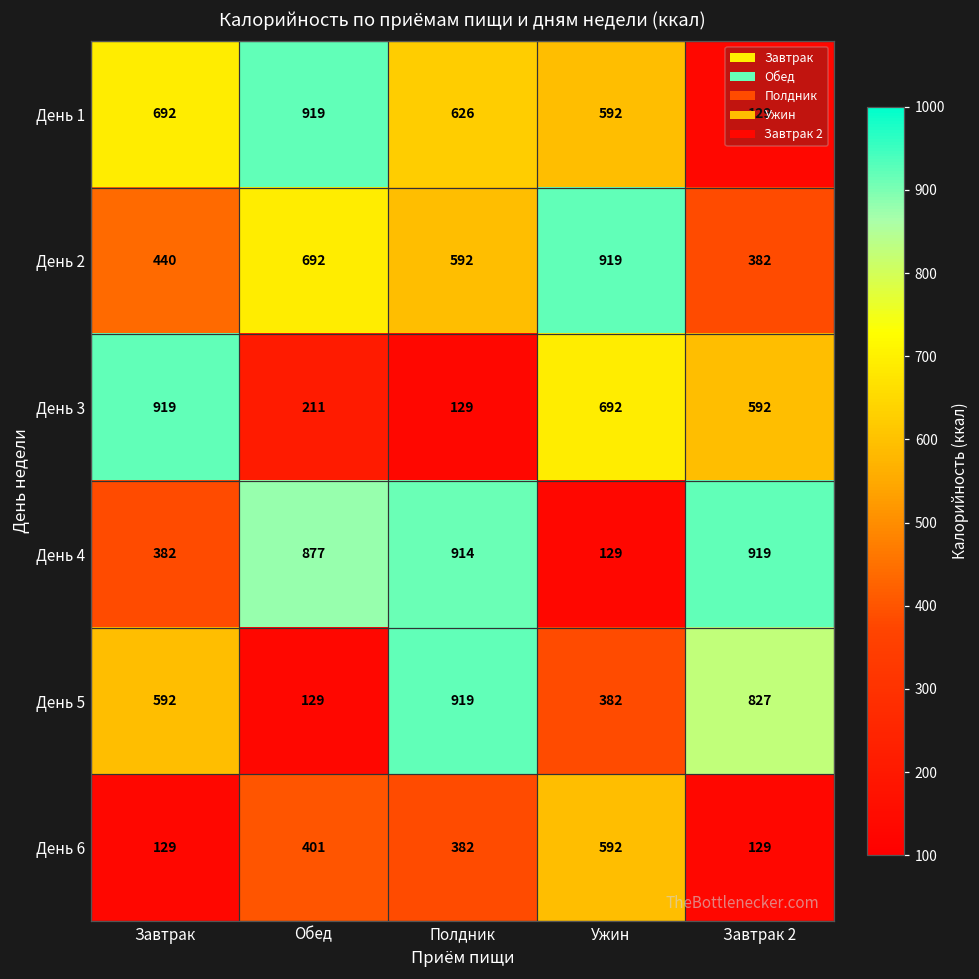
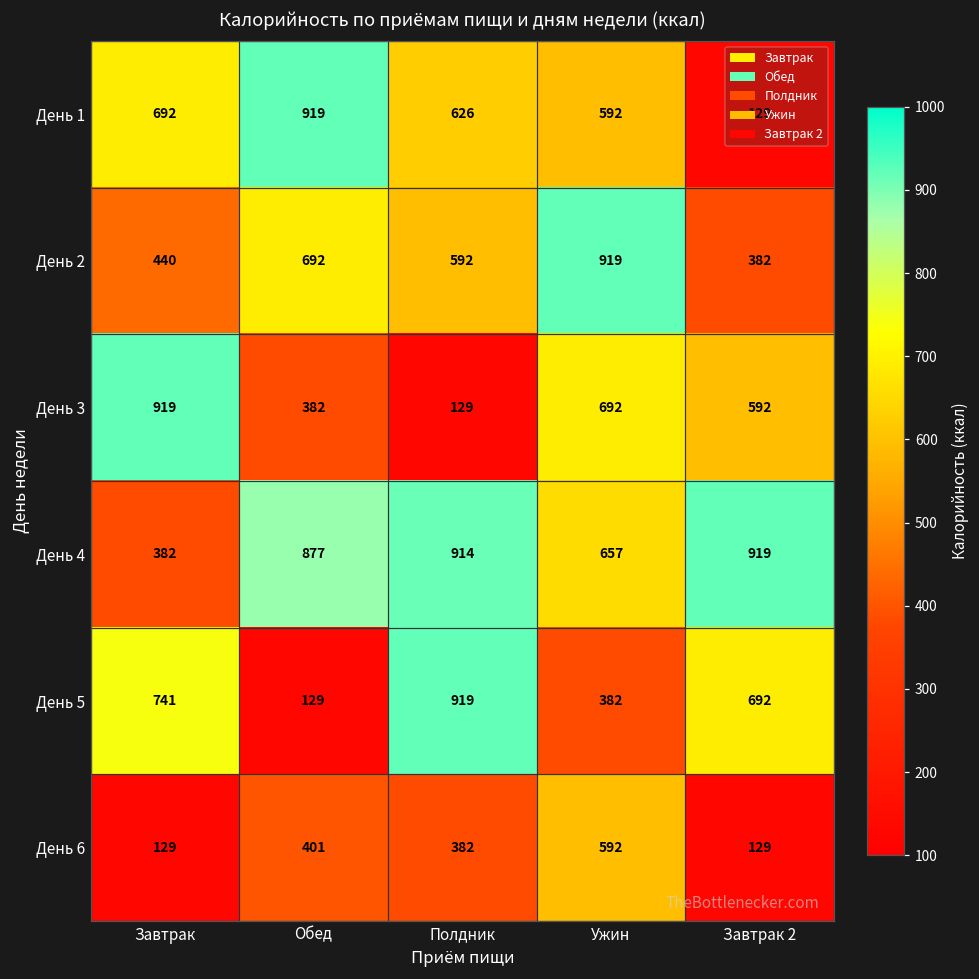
  {
    "День 1": {
      "Завтрак": 692,
      "Обед": 919,
      "Полдник": 626,
      "Ужин": 592
    },
    "День 2": {
      "Завтрак": 440,
      "Обед": 692,
      "Полдник": 592,
      "Ужин": 919,
      "Завтрак 2": 382
    },
    "День 3": {
      "Завтрак": 919,
-     "Обед": 211,
+     "Обед": 382,
      "Полдник": 129,
      "Ужин": 692,
      "Завтрак 2": 592
    },
    "День 4": {
      "Завтрак": 382,
      "Обед": 877,
      "Полдник": 914,
-     "Ужин": 129,
+     "Ужин": 657,
      "Завтрак 2": 919
    },
    "День 5": {
-     "Завтрак": 592,
+     "Завтрак": 741,
      "Обед": 129,
      "Полдник": 919,
      "Ужин": 382,
-     "Завтрак 2": 827
+     "Завтрак 2": 692
    },
    "День 6": {
      "Завтрак": 129,
      "Обед": 401,
      "Полдник": 382,
      "Ужин": 592
    }
  }
